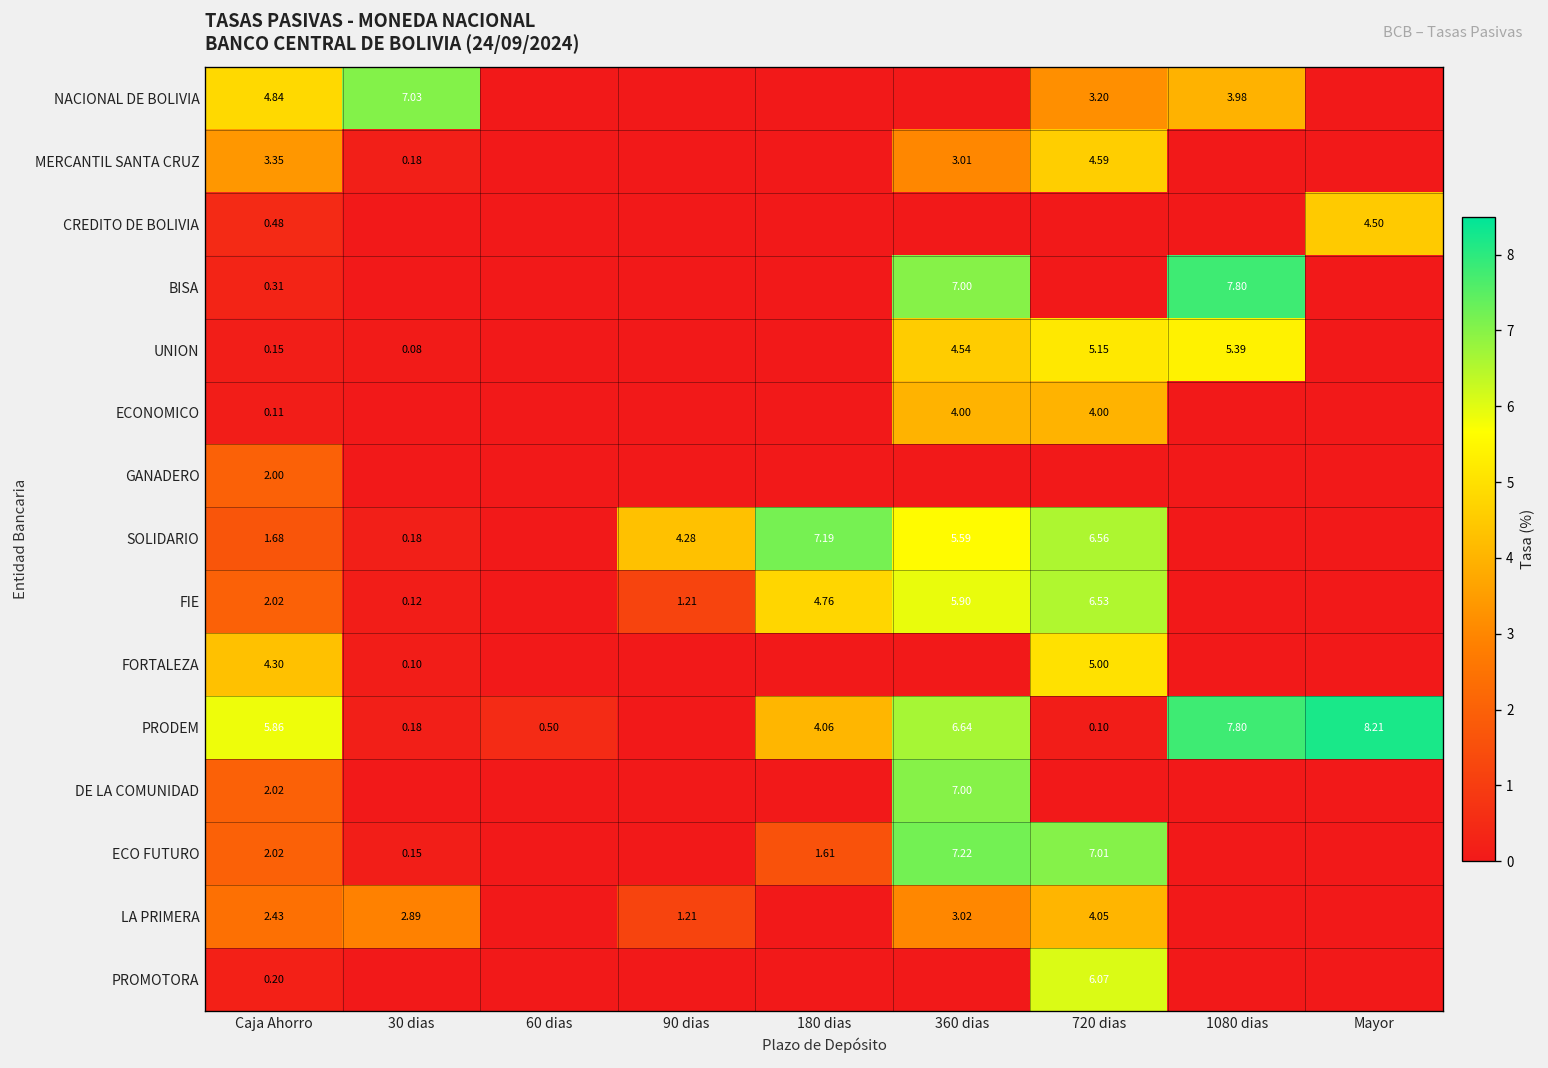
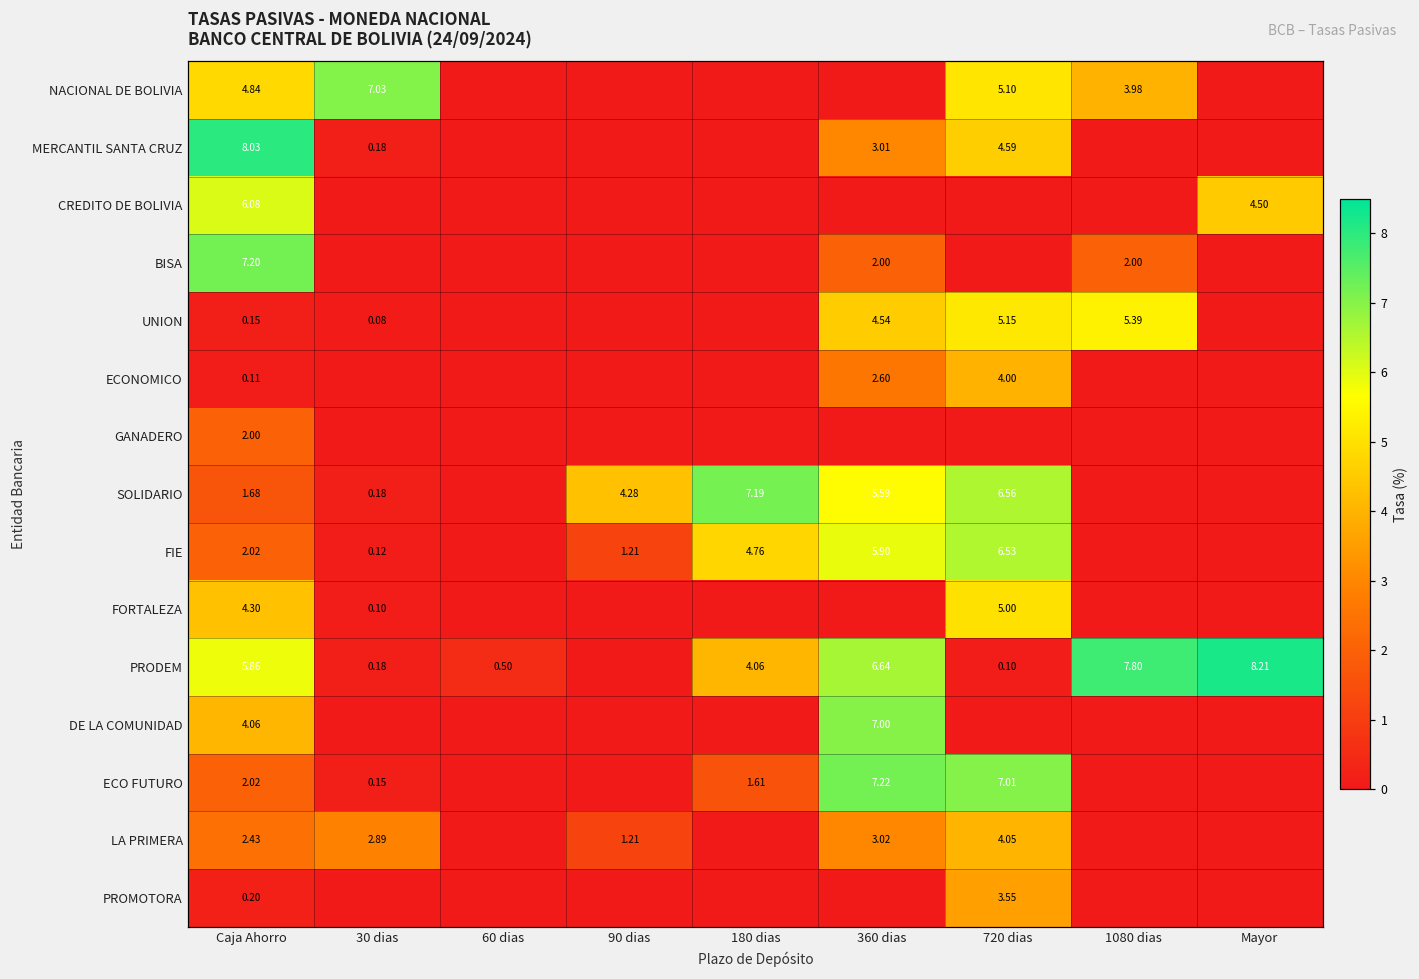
  {
    "NACIONAL DE BOLIVIA": {
      "Caja Ahorro": 4.84,
      "30 dias": 7.03,
-     "720 dias": 3.20,
+     "720 dias": 5.10,
      "1080 dias": 3.98
    },
    "MERCANTIL SANTA CRUZ": {
-     "Caja Ahorro": 3.35,
+     "Caja Ahorro": 8.03,
      "30 dias": 0.18,
      "360 dias": 3.01,
      "720 dias": 4.59
    },
    "CREDITO DE BOLIVIA": {
-     "Caja Ahorro": 0.48,
+     "Caja Ahorro": 6.08,
      "Mayor": 4.50
    },
    "BISA": {
-     "Caja Ahorro": 0.31,
-     "360 dias": 7.00,
-     "1080 dias": 7.80
+     "Caja Ahorro": 7.20,
+     "360 dias": 2.00,
+     "1080 dias": 2.00
    },
    "UNION": {
      "Caja Ahorro": 0.15,
      "30 dias": 0.08,
      "360 dias": 4.54,
      "720 dias": 5.15,
      "1080 dias": 5.39
    },
    "ECONOMICO": {
      "Caja Ahorro": 0.11,
-     "360 dias": 4.00,
+     "360 dias": 2.60,
      "720 dias": 4.00
    },
    "GANADERO": {
      "Caja Ahorro": 2.00
    },
    "SOLIDARIO": {
      "Caja Ahorro": 1.68,
      "30 dias": 0.18,
      "90 dias": 4.28,
      "180 dias": 7.19,
      "360 dias": 5.59,
      "720 dias": 6.56
    },
    "FIE": {
      "Caja Ahorro": 2.02,
      "30 dias": 0.12,
      "90 dias": 1.21,
      "180 dias": 4.76,
      "360 dias": 5.90,
      "720 dias": 6.53
    },
    "FORTALEZA": {
      "Caja Ahorro": 4.30,
      "30 dias": 0.10,
      "720 dias": 5.00
    },
    "PRODEM": {
      "Caja Ahorro": 5.86,
      "30 dias": 0.18,
      "60 dias": 0.50,
      "180 dias": 4.06,
      "360 dias": 6.64,
      "720 dias": 0.10,
      "1080 dias": 7.80,
      "Mayor": 8.21
    },
    "DE LA COMUNIDAD": {
-     "Caja Ahorro": 2.02,
+     "Caja Ahorro": 4.06,
      "360 dias": 7.00
    },
    "ECO FUTURO": {
      "Caja Ahorro": 2.02,
      "30 dias": 0.15,
      "180 dias": 1.61,
      "360 dias": 7.22,
      "720 dias": 7.01
    },
    "LA PRIMERA": {
      "Caja Ahorro": 2.43,
      "30 dias": 2.89,
      "90 dias": 1.21,
      "360 dias": 3.02,
      "720 dias": 4.05
    },
    "PROMOTORA": {
      "Caja Ahorro": 0.20,
-     "720 dias": 6.07
+     "720 dias": 3.55
    }
  }
